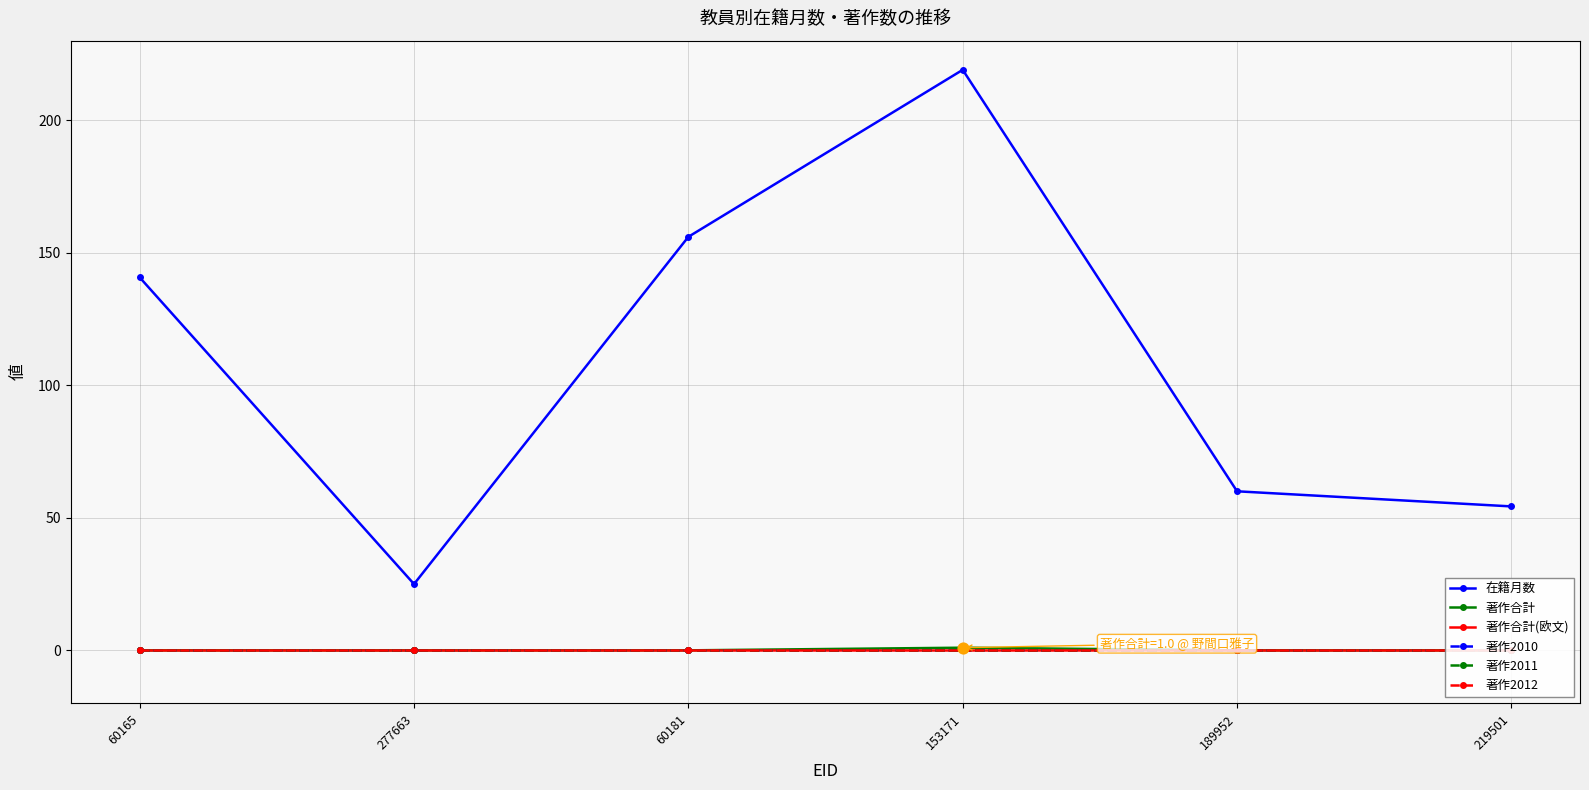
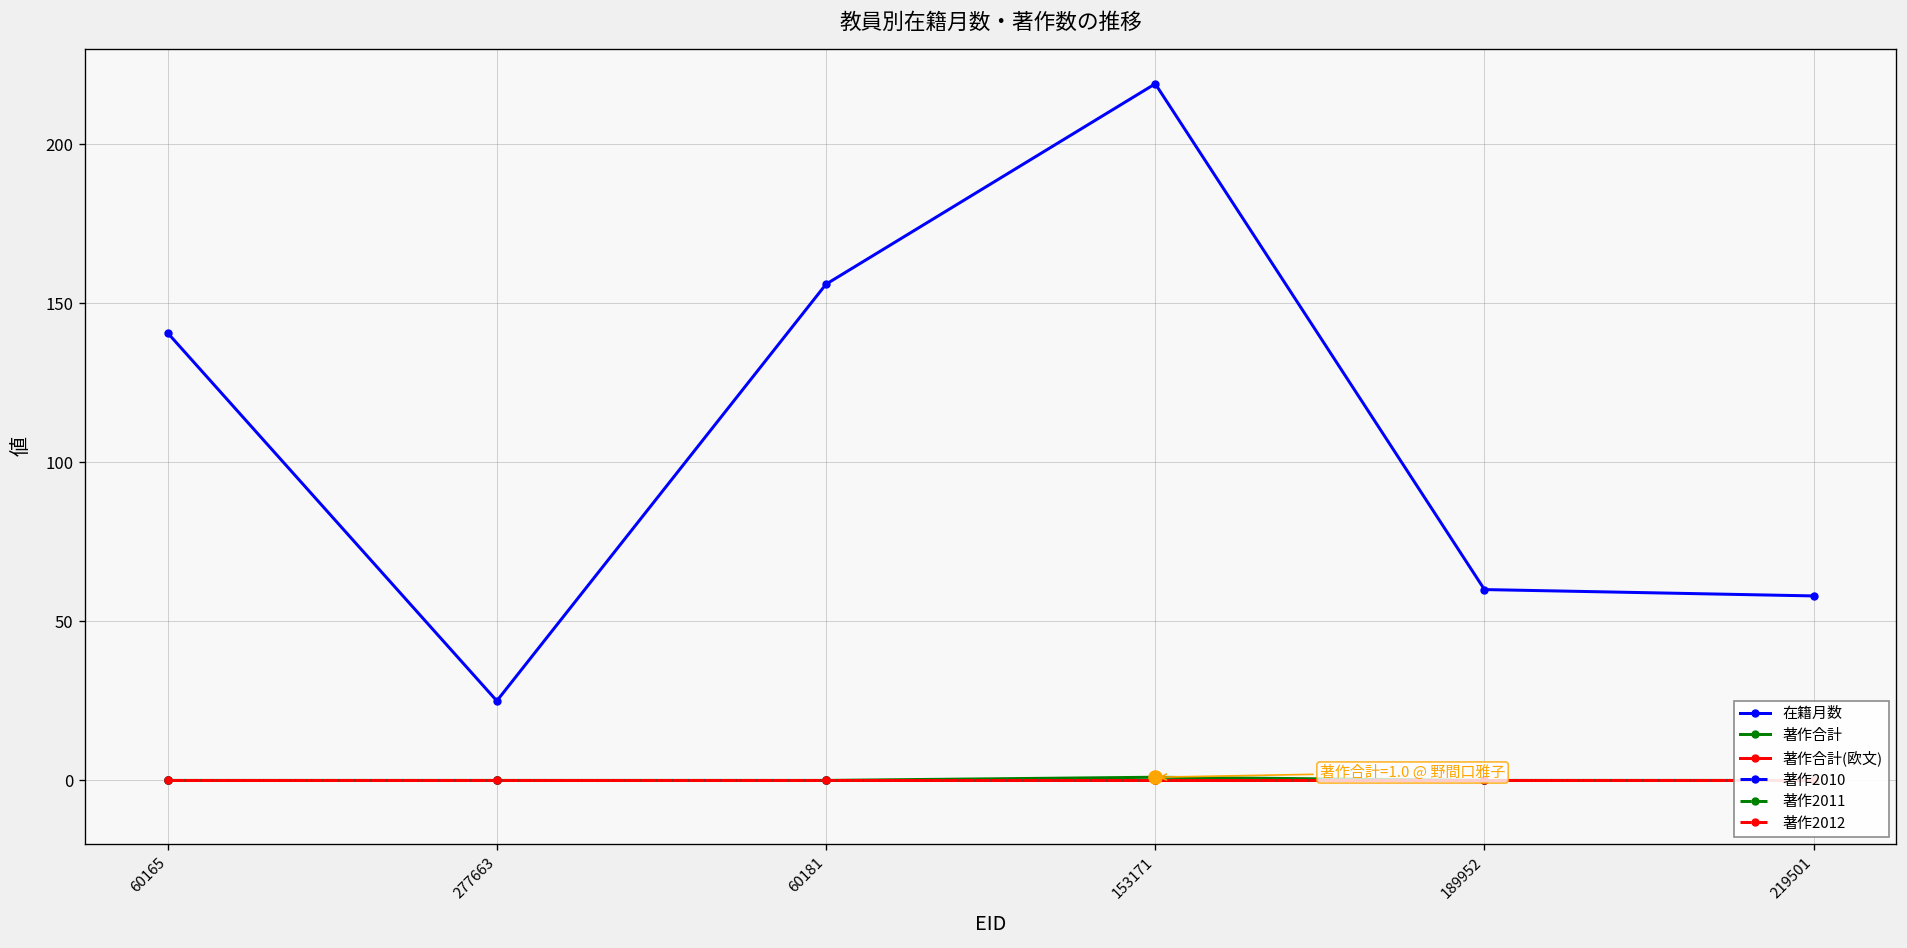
  {
    "在籍月数": {
      "60165": 141,
      "277663": 25,
      "60181": 156,
      "153171": 219,
      "189952": 60,
-     "219501": 54
+     "219501": 58
    },
    "著作2012": {
      "153171": 0
    }
  }
